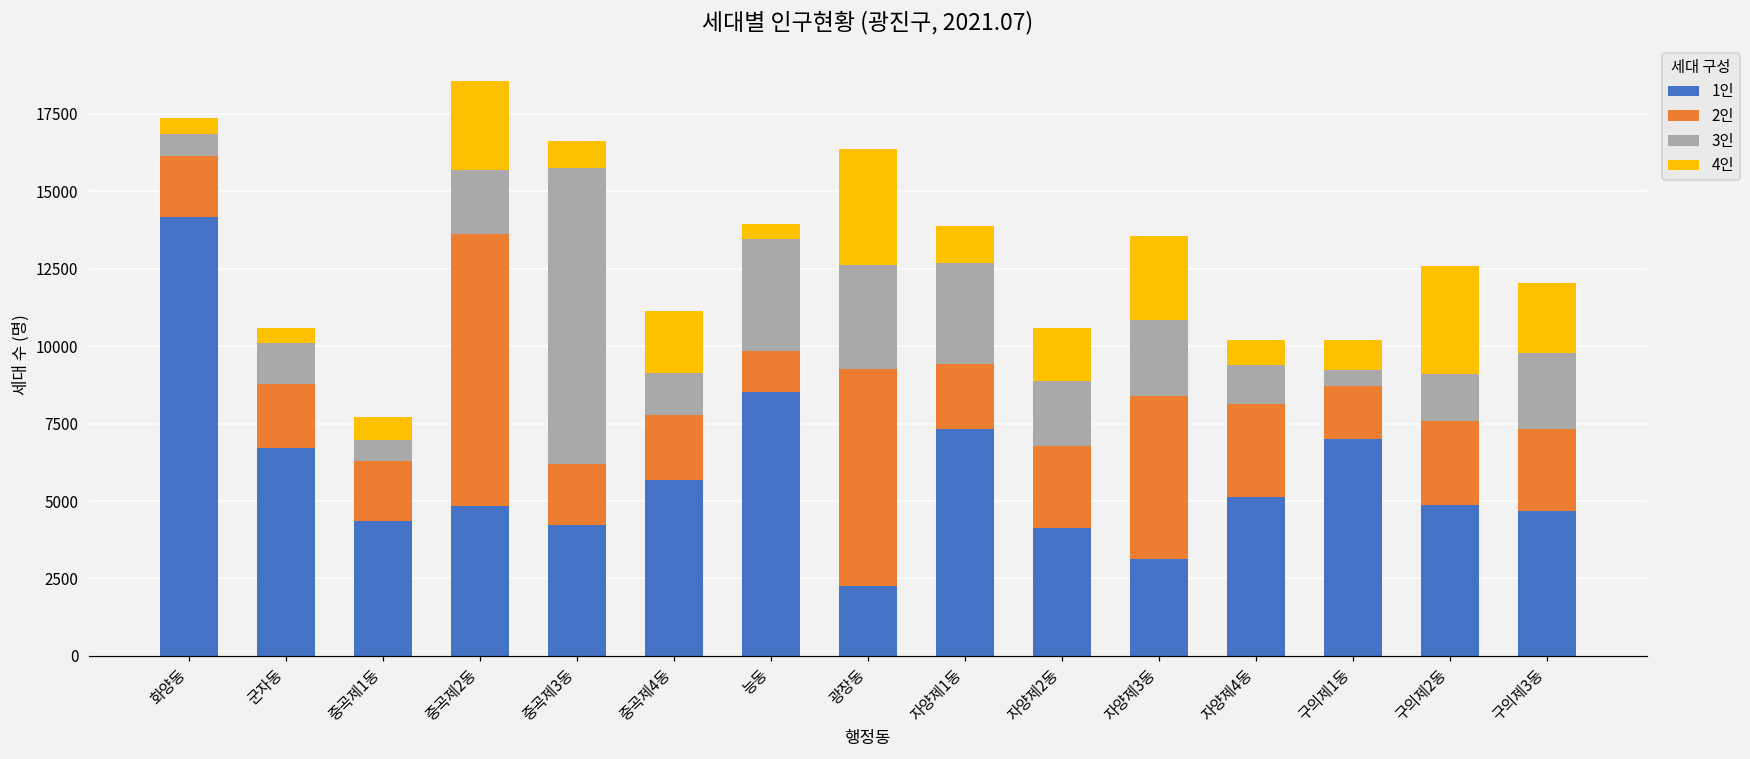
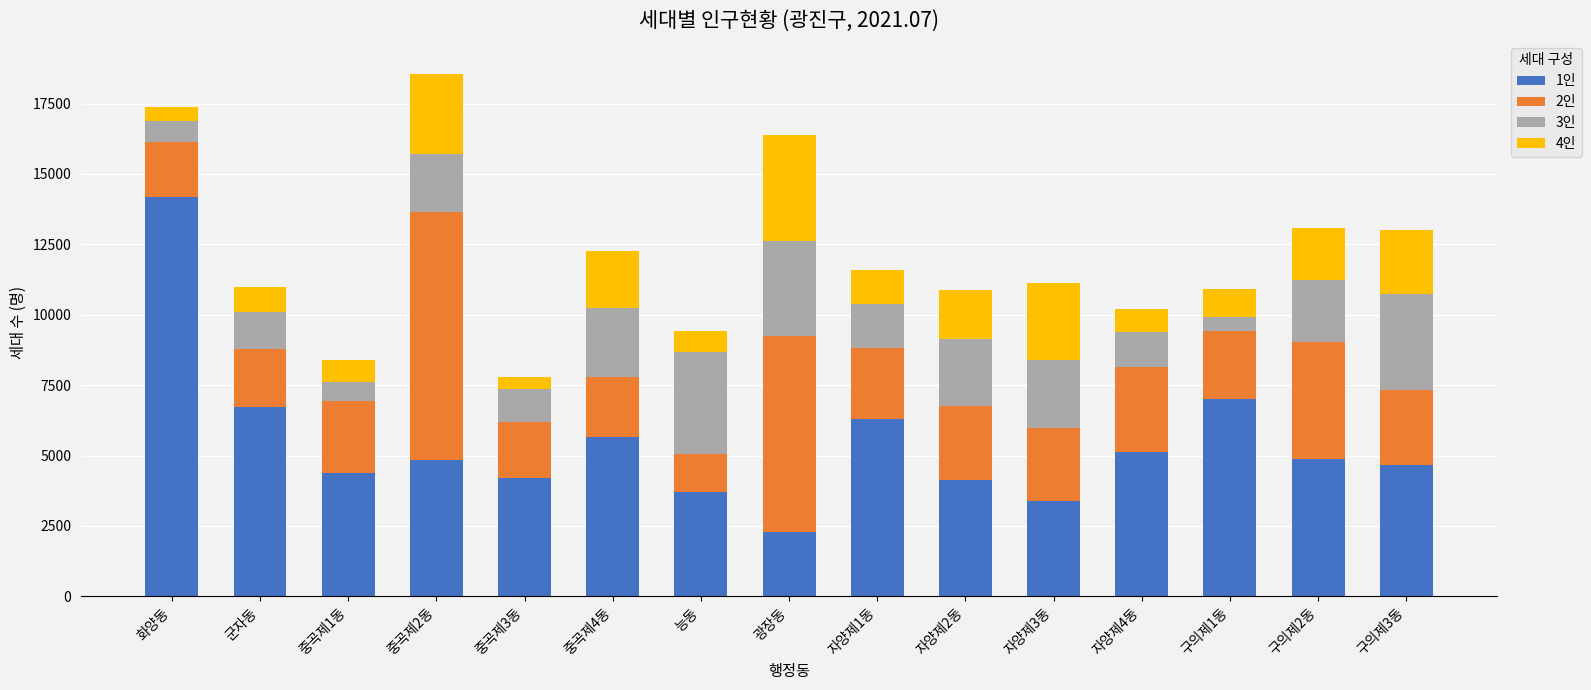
  {
    "1인": {
      "화양동": 14200,
      "군자동": 6700,
      "중곡제1동": 4400,
      "중곡제2동": 4800,
      "중곡제3동": 4200,
      "중곡제4동": 5700,
-     "능동": 8500,
+     "능동": 3700,
      "광장동": 2300,
-     "자양제1동": 7300,
+     "자양제1동": 6300,
      "자양제2동": 4100,
-     "자양제3동": 3100,
+     "자양제3동": 3400,
      "자양제4동": 5100,
      "구의제1동": 7000,
      "구의제2동": 4900,
      "구의제3동": 4700
    },
    "2인": {
      "화양동": 2000,
      "군자동": 2100,
-     "중곡제1동": 1900,
+     "중곡제1동": 2600,
      "중곡제2동": 8800,
      "중곡제3동": 2000,
      "중곡제4동": 2100,
      "능동": 1300,
      "광장동": 7000,
-     "자양제1동": 2100,
+     "자양제1동": 2500,
      "자양제2동": 2700,
-     "자양제3동": 5300,
+     "자양제3동": 2600,
      "자양제4동": 3000,
-     "구의제1동": 1700,
-     "구의제2동": 2700,
+     "구의제1동": 2400,
+     "구의제2동": 4100,
      "구의제3동": 2700
    },
    "3인": {
      "화양동": 700,
      "군자동": 1300,
      "중곡제1동": 700,
      "중곡제2동": 2100,
-     "중곡제3동": 9600,
-     "중곡제4동": 1400,
+     "중곡제3동": 1200,
+     "중곡제4동": 2500,
      "능동": 3600,
      "광장동": 3400,
-     "자양제1동": 3300,
-     "자양제2동": 2100,
+     "자양제1동": 1600,
+     "자양제2동": 2400,
      "자양제3동": 2400,
      "자양제4동": 1300,
      "구의제1동": 500,
-     "구의제2동": 1500,
-     "구의제3동": 2500
+     "구의제2동": 2200,
+     "구의제3동": 3400
    },
    "4인": {
      "화양동": 500,
-     "군자동": 500,
+     "군자동": 900,
      "중곡제1동": 800,
      "중곡제2동": 2900,
-     "중곡제3동": 900,
+     "중곡제3동": 400,
      "중곡제4동": 2000,
-     "능동": 500,
+     "능동": 800,
      "광장동": 3700,
      "자양제1동": 1200,
      "자양제2동": 1700,
      "자양제3동": 2700,
      "자양제4동": 800,
      "구의제1동": 1000,
-     "구의제2동": 3500,
+     "구의제2동": 1900,
      "구의제3동": 2300
    }
  }
